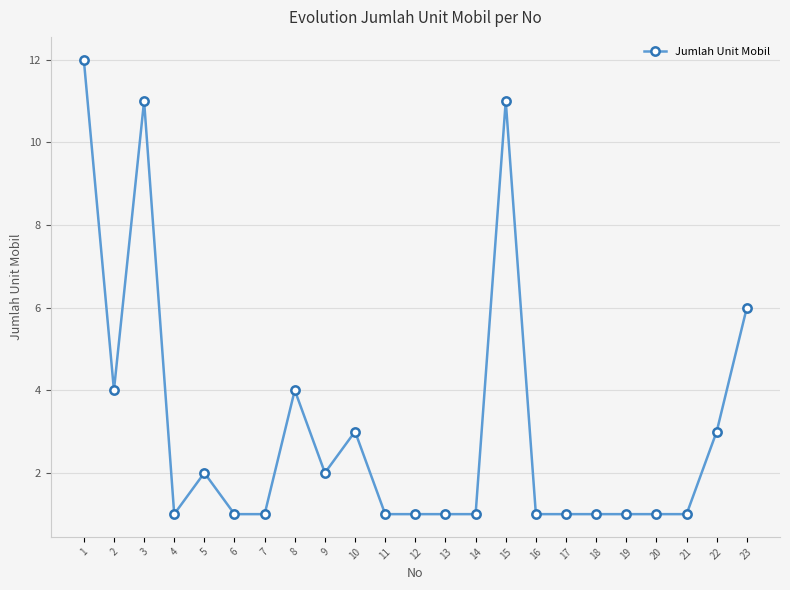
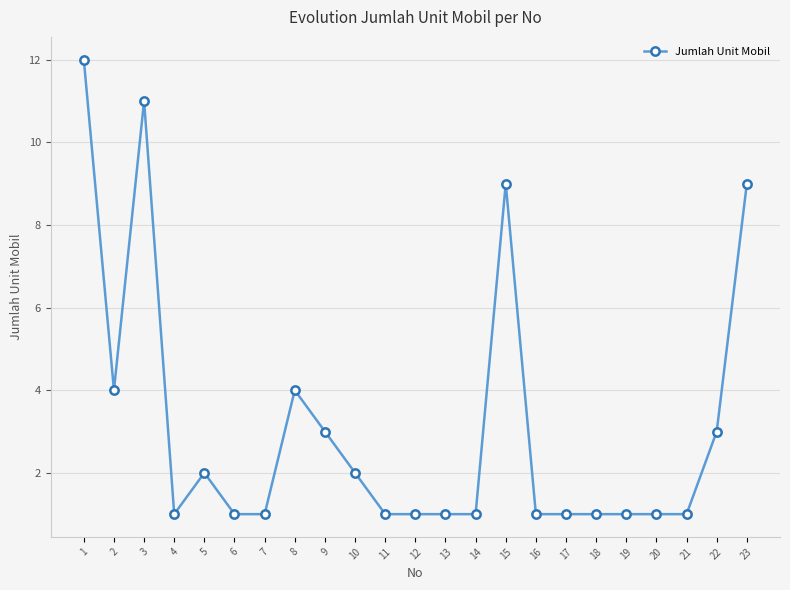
  {
    "1": 12,
    "2": 4,
    "3": 11,
    "4": 1,
    "5": 2,
    "6": 1,
    "7": 1,
    "8": 4,
-   "9": 2,
-   "10": 3,
+   "9": 3,
+   "10": 2,
    "11": 1,
    "12": 1,
    "13": 1,
    "14": 1,
-   "15": 11,
+   "15": 9,
    "16": 1,
    "17": 1,
    "18": 1,
    "19": 1,
    "20": 1,
    "21": 1,
    "22": 3,
-   "23": 6
+   "23": 9
  }
